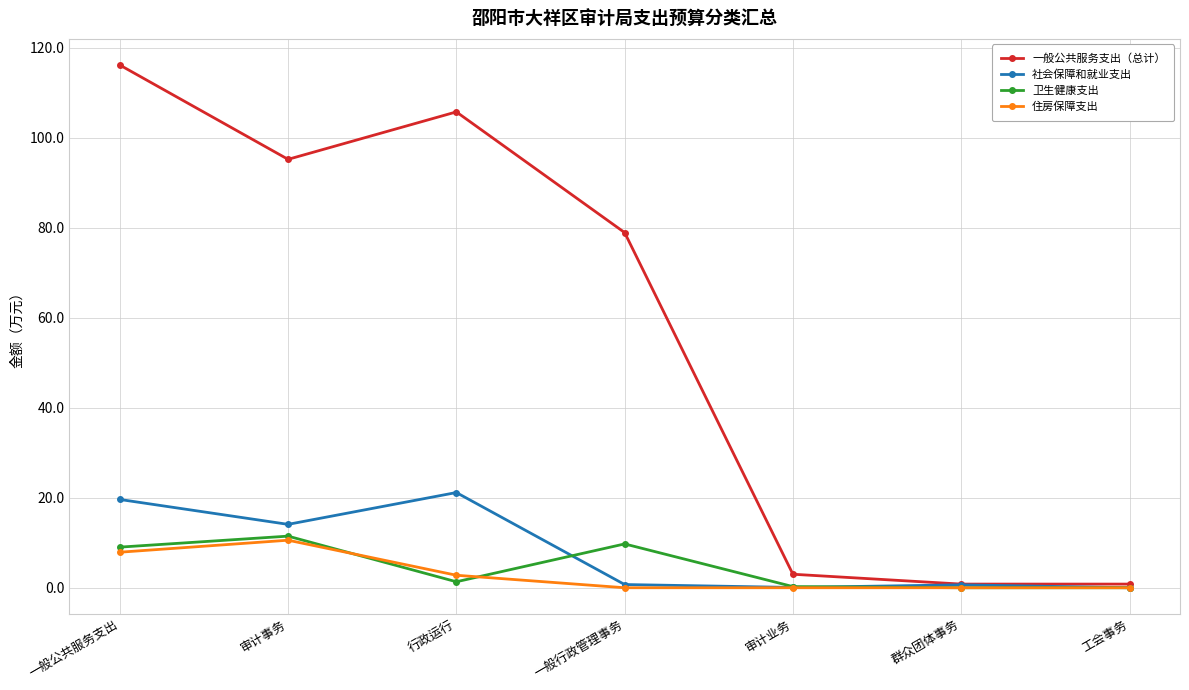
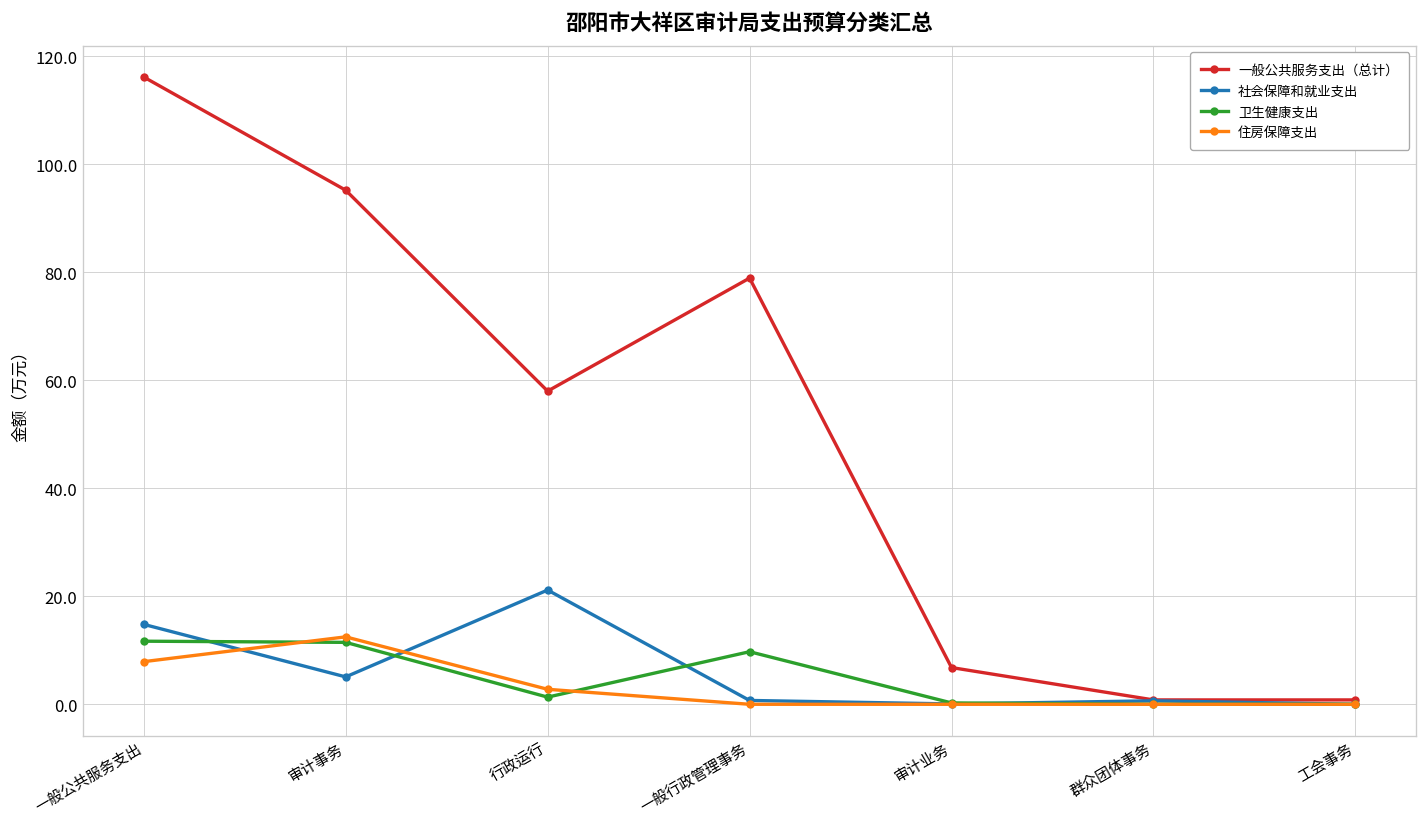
  {
    "一般公共服务支出（总计）": {
      "一般公共服务支出": 116,
      "审计事务": 95,
-     "行政运行": 106,
+     "行政运行": 58,
      "一般行政管理事务": 79,
-     "审计业务": 3,
+     "审计业务": 7,
      "工会事务": 1
    },
    "社会保障和就业支出": {
-     "一般公共服务支出": 20,
-     "审计事务": 14,
+     "一般公共服务支出": 15,
+     "审计事务": 5,
      "行政运行": 21,
      "一般行政管理事务": 1
    },
    "卫生健康支出": {
-     "一般公共服务支出": 9,
+     "一般公共服务支出": 12,
      "审计事务": 11,
      "行政运行": 1,
      "一般行政管理事务": 10
    },
    "住房保障支出": {
      "一般公共服务支出": 8,
-     "审计事务": 11,
+     "审计事务": 12,
      "行政运行": 3,
      "一般行政管理事务": 0
    }
  }
